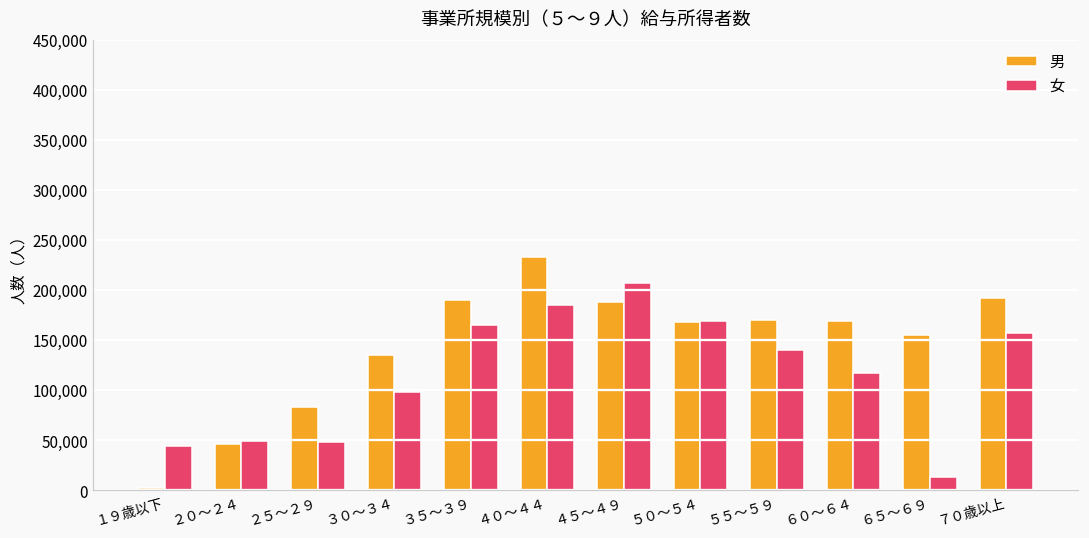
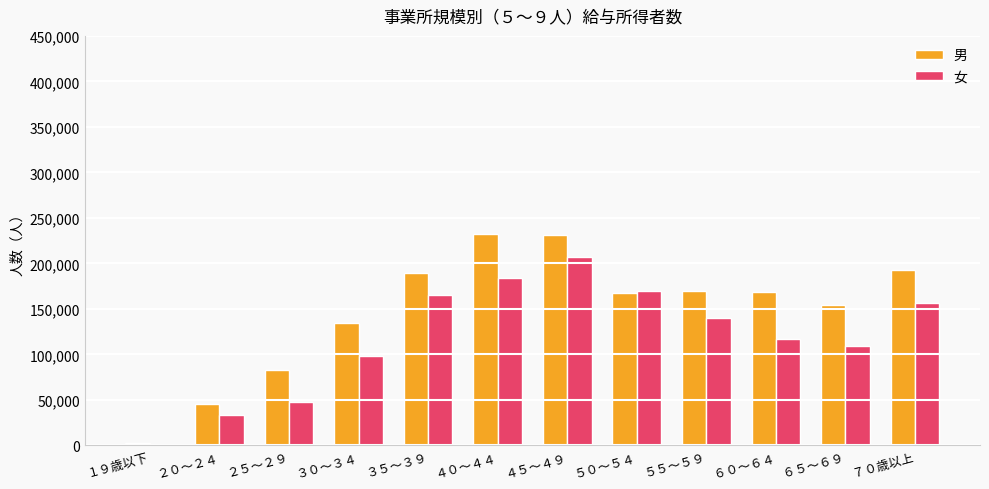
  {
    "男": {
      "２０～２４": "50,000",
      "２５～２９": "80,000",
      "３０～３４": "130,000",
      "３５～３９": "190,000",
      "４０～４４": "230,000",
-     "４５～４９": "190,000",
+     "４５～４９": "230,000",
      "５０～５４": "170,000",
      "５５～５９": "170,000",
      "６０～６４": "170,000",
      "６５～６９": "150,000",
      "７０歳以上": "190,000"
    },
    "女": {
-     "１９歳以下": "40,000",
-     "２０～２４": "50,000",
+     "１９歳以下": "0",
+     "２０～２４": "30,000",
      "２５～２９": "50,000",
      "３０～３４": "100,000",
      "３５～３９": "160,000",
      "４０～４４": "180,000",
      "４５～４９": "210,000",
      "５０～５４": "170,000",
      "５５～５９": "140,000",
      "６０～６４": "120,000",
-     "６５～６９": "10,000",
+     "６５～６９": "110,000",
      "７０歳以上": "160,000"
    }
  }
